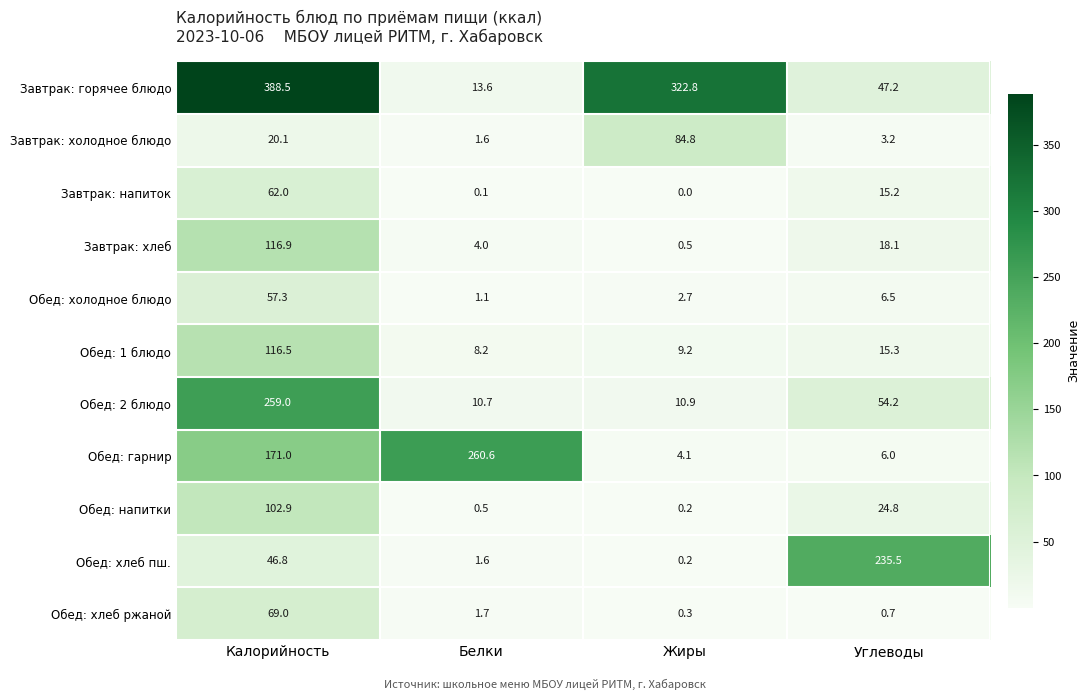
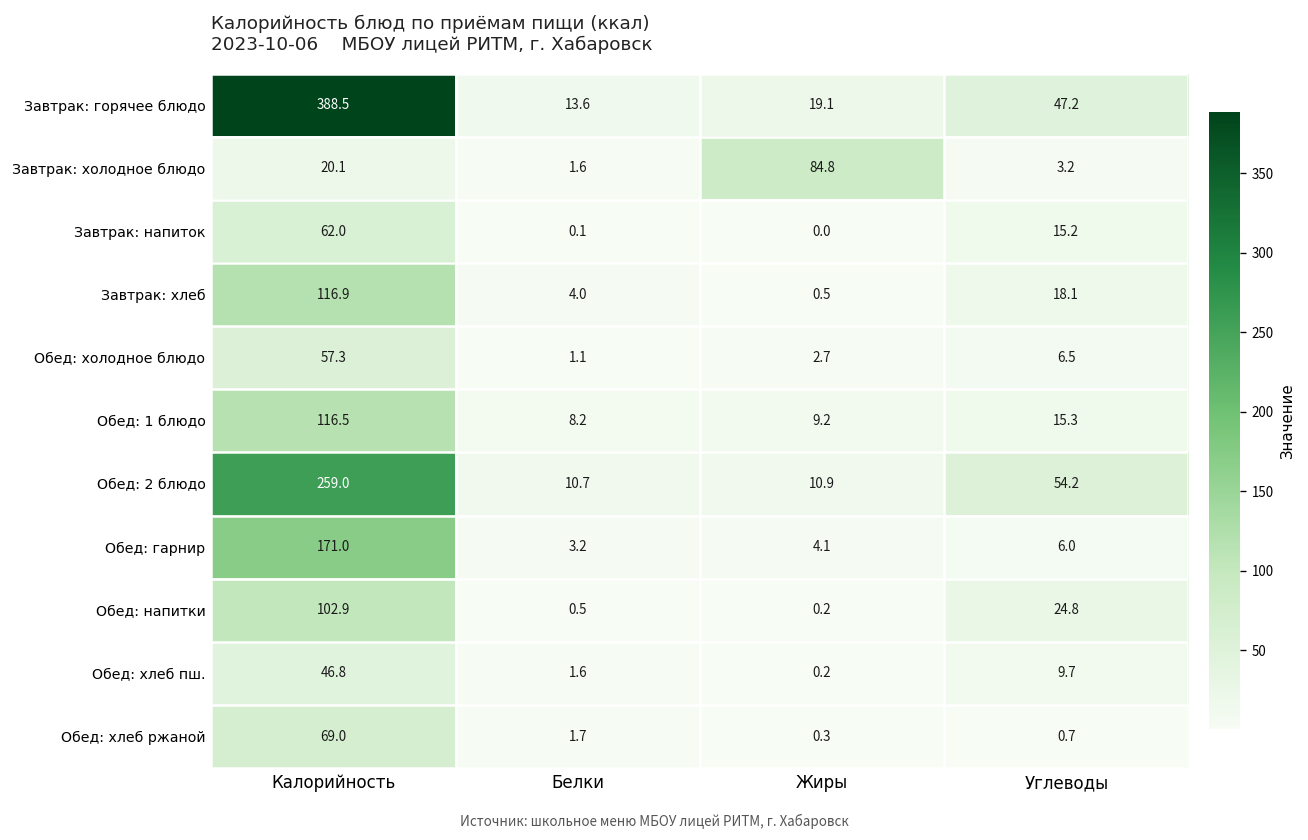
  {
    "Завтрак: горячее блюдо": {
      "Калорийность": 388.5,
      "Белки": 13.6,
-     "Жиры": 322.8,
+     "Жиры": 19.1,
      "Углеводы": 47.2
    },
    "Завтрак: холодное блюдо": {
      "Калорийность": 20.1,
      "Белки": 1.6,
      "Жиры": 84.8,
      "Углеводы": 3.2
    },
    "Завтрак: напиток": {
      "Калорийность": 62.0,
      "Белки": 0.1,
      "Жиры": 0.0,
      "Углеводы": 15.2
    },
    "Завтрак: хлеб": {
      "Калорийность": 116.9,
      "Белки": 4.0,
      "Жиры": 0.5,
      "Углеводы": 18.1
    },
    "Обед: холодное блюдо": {
      "Калорийность": 57.3,
      "Белки": 1.1,
      "Жиры": 2.7,
      "Углеводы": 6.5
    },
    "Обед: 1 блюдо": {
      "Калорийность": 116.5,
      "Белки": 8.2,
      "Жиры": 9.2,
      "Углеводы": 15.3
    },
    "Обед: 2 блюдо": {
      "Калорийность": 259.0,
      "Белки": 10.7,
      "Жиры": 10.9,
      "Углеводы": 54.2
    },
    "Обед: гарнир": {
      "Калорийность": 171.0,
-     "Белки": 260.6,
+     "Белки": 3.2,
      "Жиры": 4.1,
      "Углеводы": 6.0
    },
    "Обед: напитки": {
      "Калорийность": 102.9,
      "Белки": 0.5,
      "Жиры": 0.2,
      "Углеводы": 24.8
    },
    "Обед: хлеб пш.": {
      "Калорийность": 46.8,
      "Белки": 1.6,
      "Жиры": 0.2,
-     "Углеводы": 235.5
+     "Углеводы": 9.7
    },
    "Обед: хлеб ржаной": {
      "Калорийность": 69.0,
      "Белки": 1.7,
      "Жиры": 0.3,
      "Углеводы": 0.7
    }
  }
